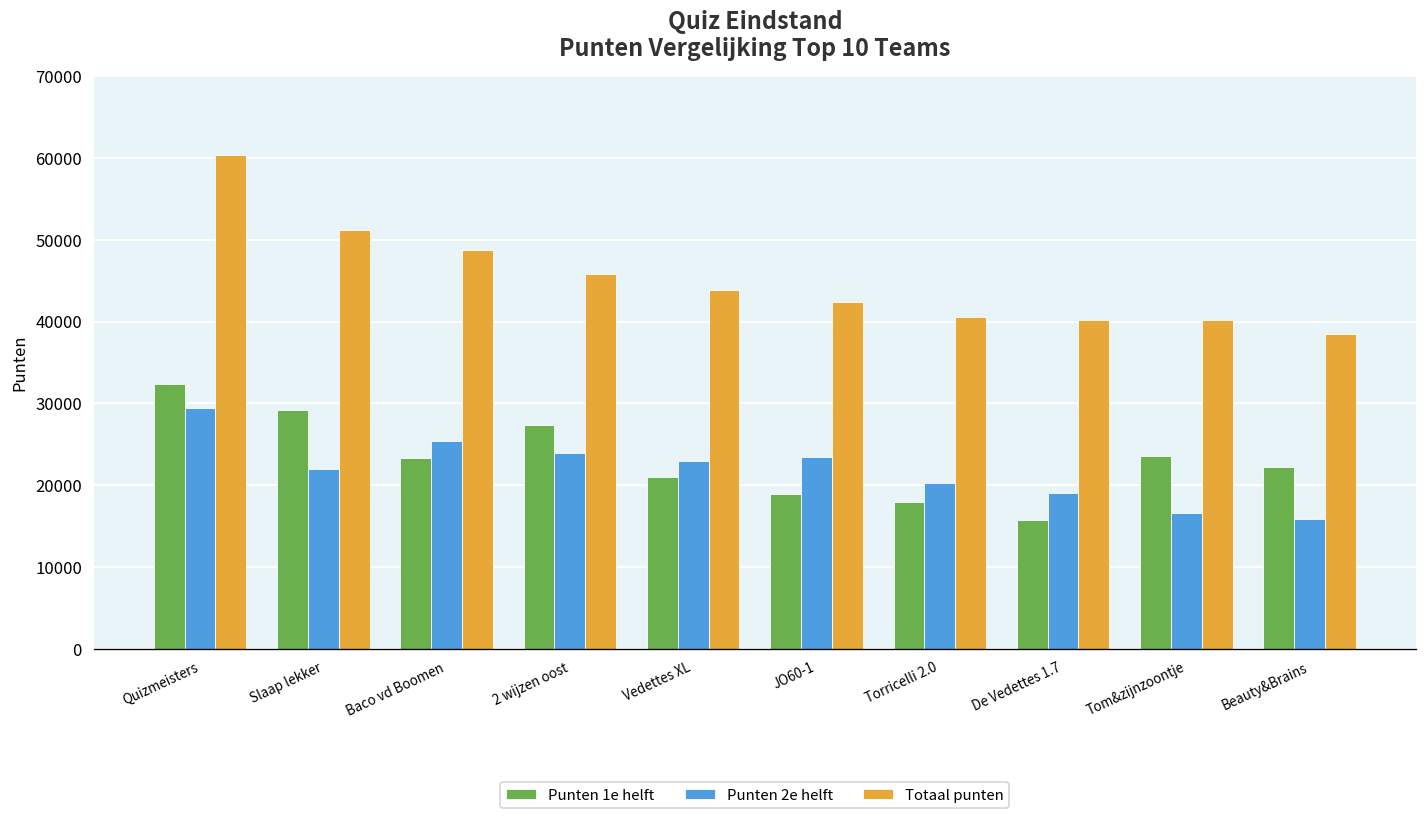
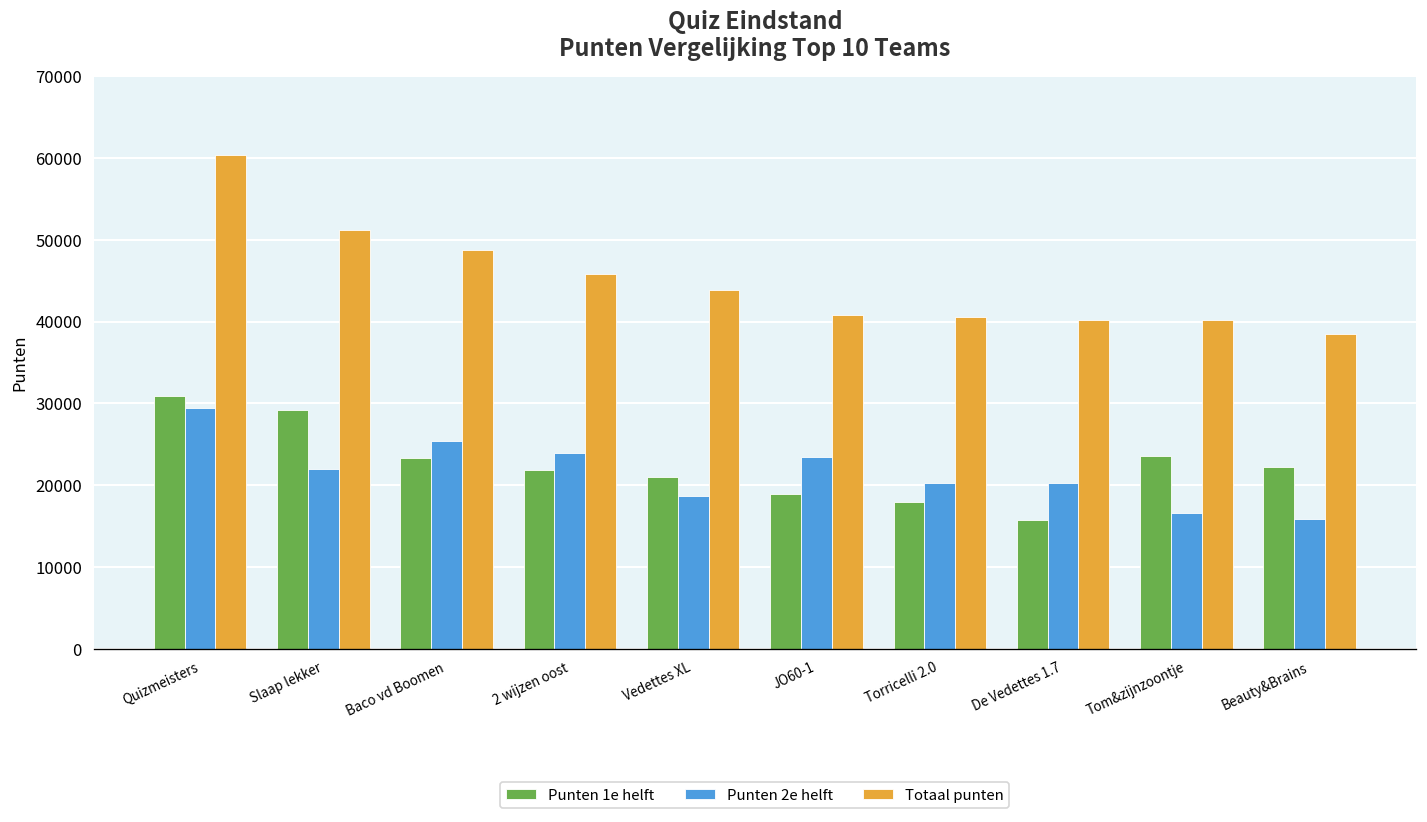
  {
    "Punten 1e helft": {
-     "Quizmeisters": 32000,
+     "Quizmeisters": 31000,
      "Slaap lekker": 29000,
      "Baco vd Boomen": 23000,
-     "2 wijzen oost": 27000,
+     "2 wijzen oost": 22000,
      "Vedettes XL": 21000,
      "JO60-1": 19000,
      "Torricelli 2.0": 18000,
      "De Vedettes 1.7": 16000,
      "Tom&zijnzoontje": 24000,
      "Beauty&Brains": 22000
    },
    "Punten 2e helft": {
      "Quizmeisters": 29000,
      "Slaap lekker": 22000,
      "Baco vd Boomen": 25000,
      "2 wijzen oost": 24000,
-     "Vedettes XL": 23000,
+     "Vedettes XL": 19000,
      "JO60-1": 23000,
      "Torricelli 2.0": 20000,
-     "De Vedettes 1.7": 19000,
+     "De Vedettes 1.7": 20000,
      "Tom&zijnzoontje": 17000,
      "Beauty&Brains": 16000
    },
    "Totaal punten": {
      "Quizmeisters": 60000,
      "Slaap lekker": 51000,
      "Baco vd Boomen": 49000,
      "2 wijzen oost": 46000,
      "Vedettes XL": 44000,
-     "JO60-1": 42000,
+     "JO60-1": 41000,
      "Torricelli 2.0": 41000,
      "De Vedettes 1.7": 40000,
      "Tom&zijnzoontje": 40000,
      "Beauty&Brains": 38000
    }
  }
